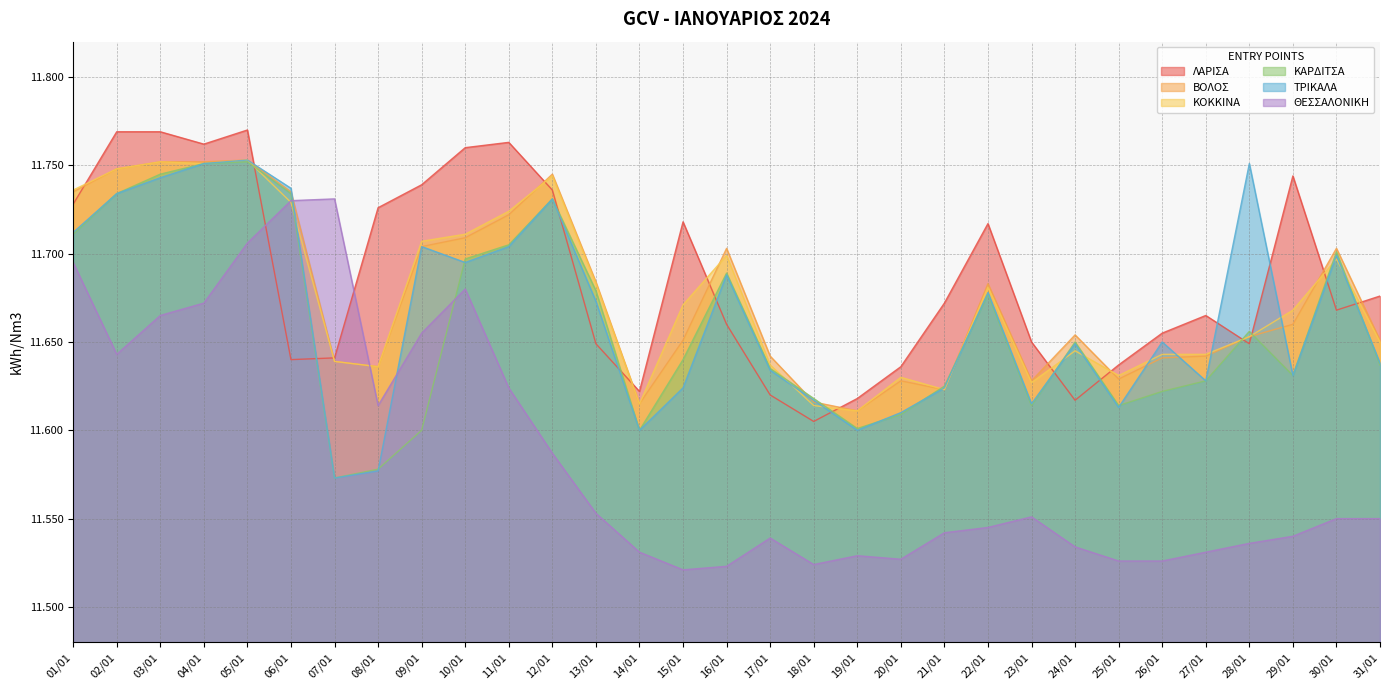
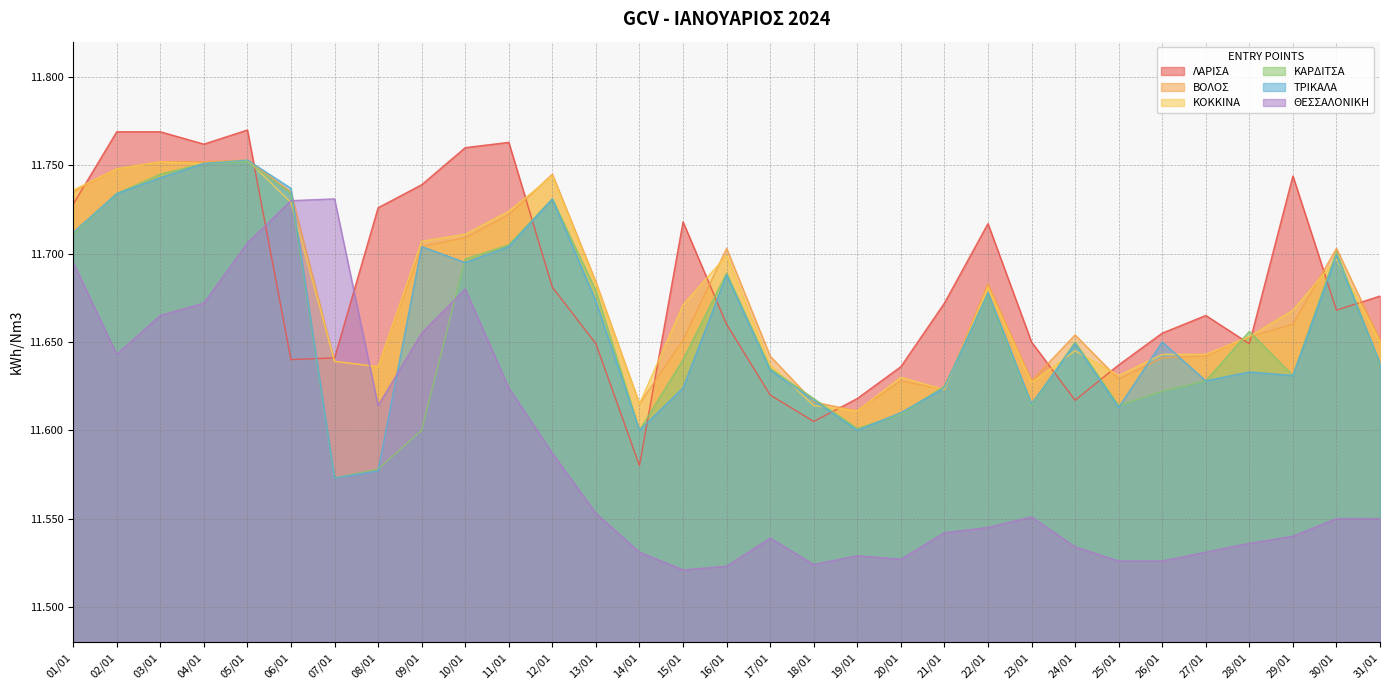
  {
    "ΛΑΡΙΣΑ": {
      "01/01": 11.728,
      "02/01": 11.769,
      "03/01": 11.769,
      "04/01": 11.762,
      "05/01": 11.770,
      "06/01": 11.640,
      "07/01": 11.641,
      "08/01": 11.726,
      "09/01": 11.739,
      "10/01": 11.760,
      "11/01": 11.763,
-     "12/01": 11.736,
+     "12/01": 11.681,
      "13/01": 11.649,
-     "14/01": 11.622,
+     "14/01": 11.580,
      "15/01": 11.718,
      "16/01": 11.660,
      "17/01": 11.620,
      "18/01": 11.605,
      "19/01": 11.618,
      "20/01": 11.636,
      "21/01": 11.672,
      "22/01": 11.717,
      "23/01": 11.650,
      "24/01": 11.617,
      "25/01": 11.637,
      "26/01": 11.655,
      "27/01": 11.665,
      "28/01": 11.649,
      "29/01": 11.744,
      "30/01": 11.668,
      "31/01": 11.676
    },
    "ΚΑΡΔΙΤΣΑ": {
      "03/01": 11.745,
      "09/01": 11.600,
      "10/01": 11.697,
      "13/01": 11.679,
      "15/01": 11.640,
      "26/01": 11.622,
      "28/01": 11.656,
      "30/01": 11.701
    },
    "ΤΡΙΚΑΛΑ": {
      "03/01": 11.743,
      "06/01": 11.737,
      "10/01": 11.695,
      "13/01": 11.673,
      "15/01": 11.624,
      "26/01": 11.650,
-     "28/01": 11.751,
+     "28/01": 11.633,
      "30/01": 11.699
    },
    "ΘΕΣΣΑΛΟΝΙΚΗ": {
      "01/01": 11.695,
      "02/01": 11.643,
      "03/01": 11.665,
      "04/01": 11.672,
      "05/01": 11.706,
      "07/01": 11.731,
      "08/01": 11.614,
      "09/01": 11.655,
      "10/01": 11.680,
      "11/01": 11.624,
      "12/01": 11.587,
      "13/01": 11.553,
      "14/01": 11.531,
      "15/01": 11.521,
      "16/01": 11.523,
      "17/01": 11.539,
      "18/01": 11.524,
      "19/01": 11.529,
      "20/01": 11.527,
      "21/01": 11.542,
      "22/01": 11.545,
      "23/01": 11.551,
      "24/01": 11.534,
      "25/01": 11.526,
      "26/01": 11.526,
      "27/01": 11.531,
      "28/01": 11.536,
      "29/01": 11.540,
      "30/01": 11.550,
      "31/01": 11.550
    }
  }
